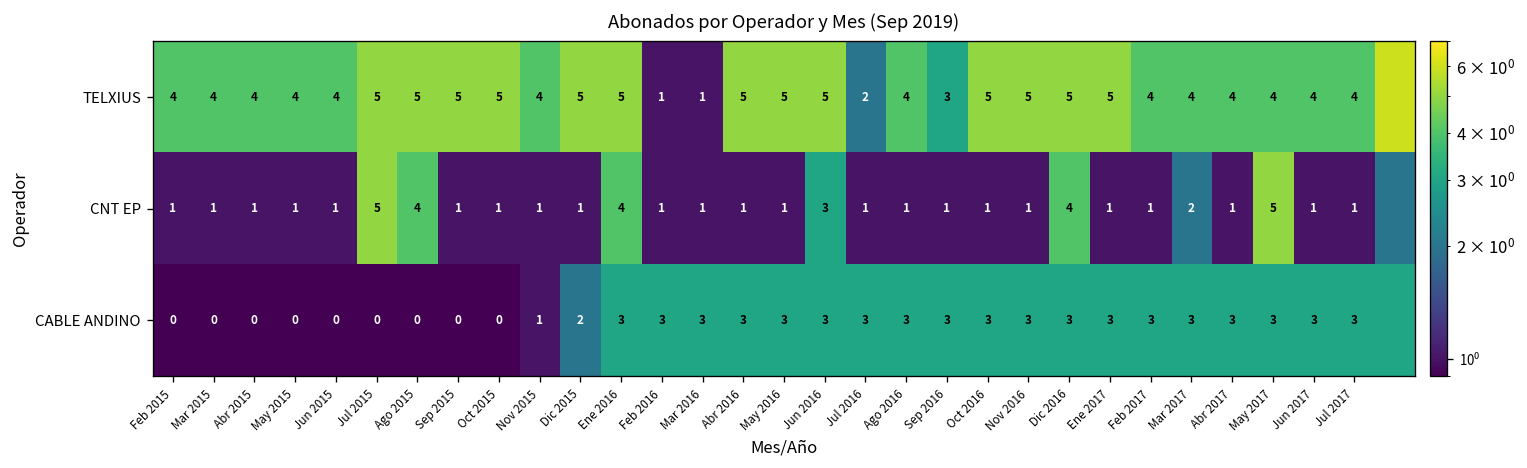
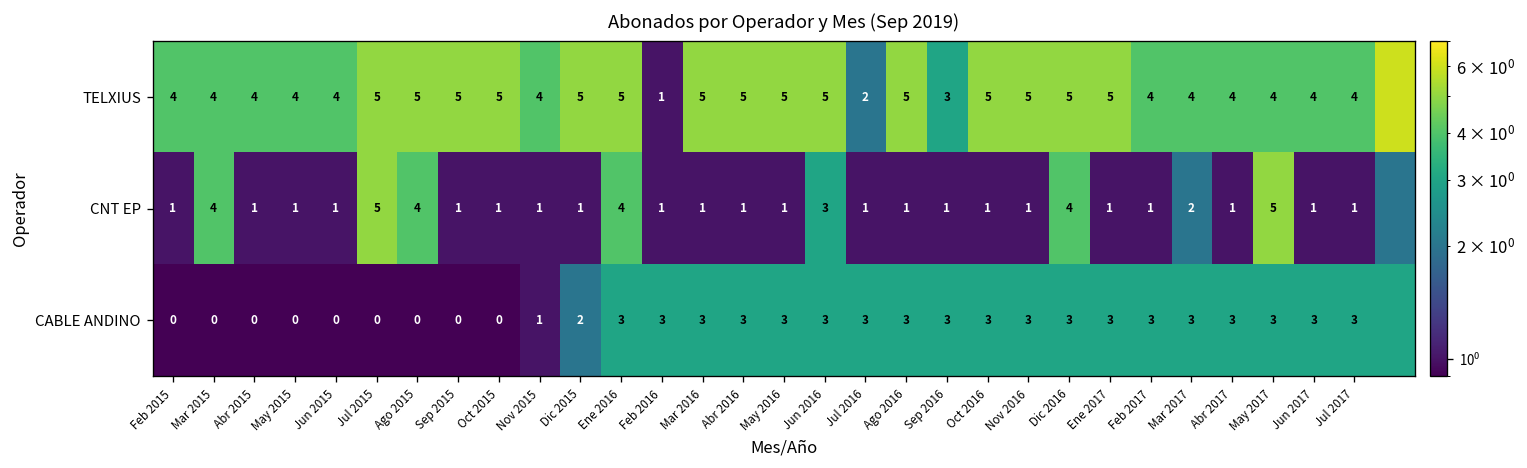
  {
    "TELXIUS": {
      "Feb 2015": 4,
      "Mar 2015": 4,
      "Abr 2015": 4,
      "May 2015": 4,
      "Jun 2015": 4,
      "Jul 2015": 5,
      "Ago 2015": 5,
      "Sep 2015": 5,
      "Oct 2015": 5,
      "Nov 2015": 4,
      "Dic 2015": 5,
      "Ene 2016": 5,
      "Feb 2016": 1,
-     "Mar 2016": 1,
+     "Mar 2016": 5,
      "Abr 2016": 5,
      "May 2016": 5,
      "Jun 2016": 5,
      "Jul 2016": 2,
-     "Ago 2016": 4,
+     "Ago 2016": 5,
      "Sep 2016": 3,
      "Oct 2016": 5,
      "Nov 2016": 5,
      "Dic 2016": 5,
      "Ene 2017": 5,
      "Feb 2017": 4,
      "Mar 2017": 4,
      "Abr 2017": 4,
      "May 2017": 4,
      "Jun 2017": 4,
      "Jul 2017": 4
    },
    "CNT EP": {
      "Feb 2015": 1,
-     "Mar 2015": 1,
+     "Mar 2015": 4,
      "Abr 2015": 1,
      "May 2015": 1,
      "Jun 2015": 1,
      "Jul 2015": 5,
      "Ago 2015": 4,
      "Sep 2015": 1,
      "Oct 2015": 1,
      "Nov 2015": 1,
      "Dic 2015": 1,
      "Ene 2016": 4,
      "Feb 2016": 1,
      "Mar 2016": 1,
      "Abr 2016": 1,
      "May 2016": 1,
      "Jun 2016": 3,
      "Jul 2016": 1,
      "Ago 2016": 1,
      "Sep 2016": 1,
      "Oct 2016": 1,
      "Nov 2016": 1,
      "Dic 2016": 4,
      "Ene 2017": 1,
      "Feb 2017": 1,
      "Mar 2017": 2,
      "Abr 2017": 1,
      "May 2017": 5,
      "Jun 2017": 1,
      "Jul 2017": 1
    },
    "CABLE ANDINO": {
      "Feb 2015": 0,
      "Mar 2015": 0,
      "Abr 2015": 0,
      "May 2015": 0,
      "Jun 2015": 0,
      "Jul 2015": 0,
      "Ago 2015": 0,
      "Sep 2015": 0,
      "Oct 2015": 0,
      "Nov 2015": 1,
      "Dic 2015": 2,
      "Ene 2016": 3,
      "Feb 2016": 3,
      "Mar 2016": 3,
      "Abr 2016": 3,
      "May 2016": 3,
      "Jun 2016": 3,
      "Jul 2016": 3,
      "Ago 2016": 3,
      "Sep 2016": 3,
      "Oct 2016": 3,
      "Nov 2016": 3,
      "Dic 2016": 3,
      "Ene 2017": 3,
      "Feb 2017": 3,
      "Mar 2017": 3,
      "Abr 2017": 3,
      "May 2017": 3,
      "Jun 2017": 3,
      "Jul 2017": 3
    }
  }
